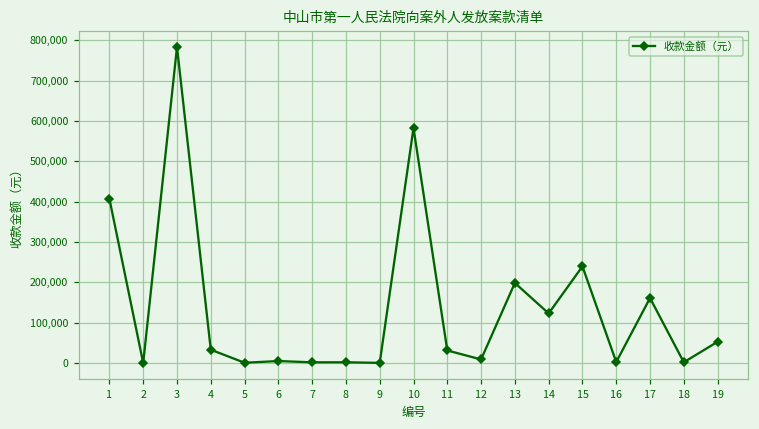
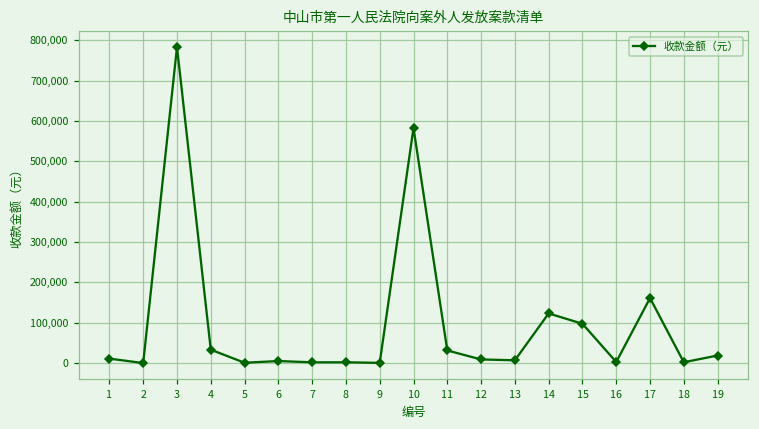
  {
-   "1": "410,000",
+   "1": "10,000",
    "2": "0",
    "3": "780,000",
    "4": "30,000",
    "5": "0",
    "6": "10,000",
    "7": "0",
    "8": "0",
    "9": "0",
    "10": "580,000",
    "11": "30,000",
    "12": "10,000",
-   "13": "200,000",
+   "13": "10,000",
    "14": "120,000",
-   "15": "240,000",
+   "15": "100,000",
    "16": "0",
    "17": "160,000",
    "18": "0",
-   "19": "50,000"
+   "19": "20,000"
  }
